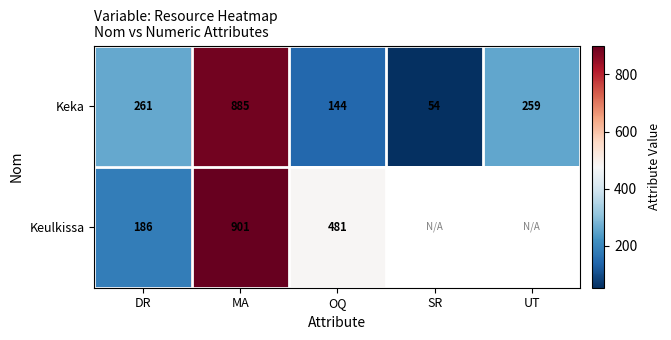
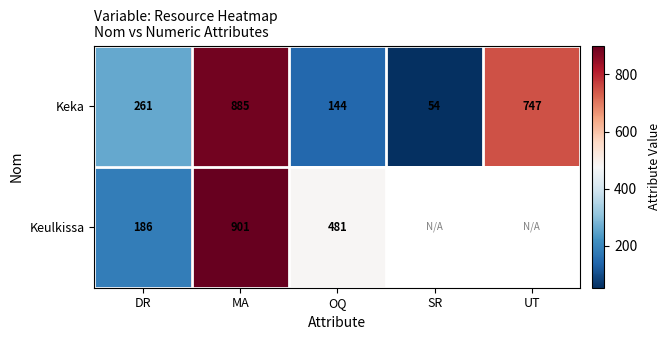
  {
    "Keka": {
      "DR": 261,
      "MA": 885,
      "OQ": 144,
      "SR": 54,
-     "UT": 259
+     "UT": 747
    },
    "Keulkissa": {
      "DR": 186,
      "MA": 901,
      "OQ": 481
    }
  }
